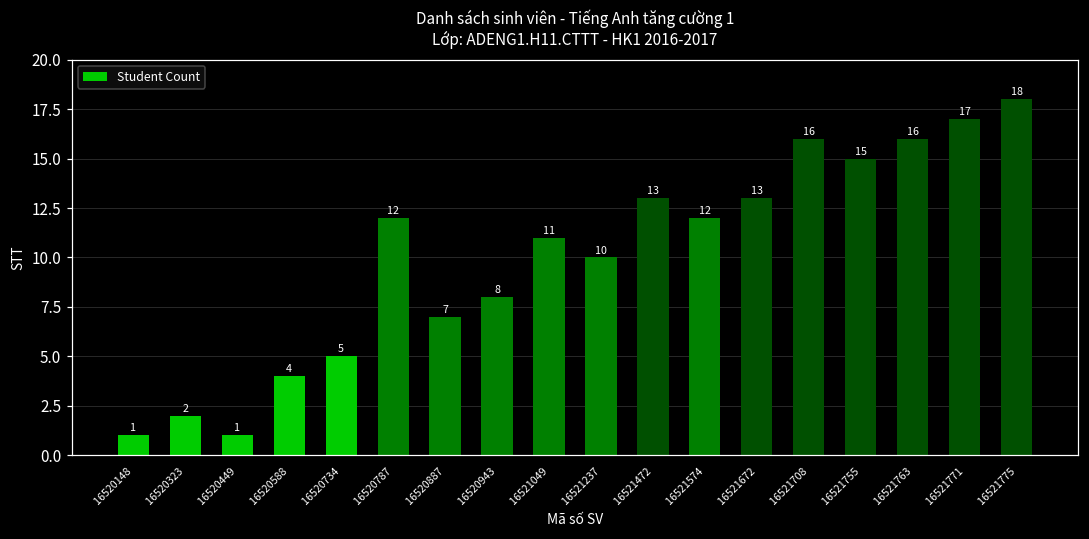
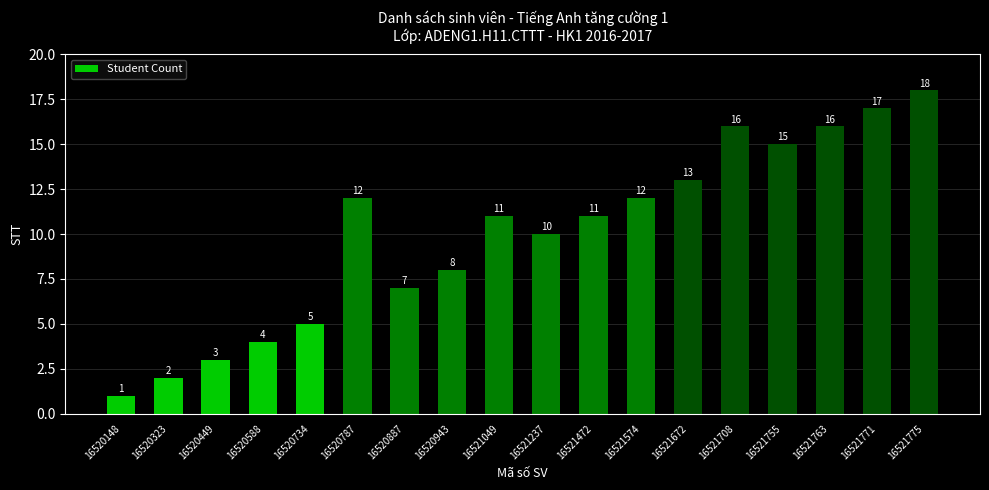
  {
    "16520148": 1,
    "16520323": 2,
-   "16520449": 1,
+   "16520449": 3,
    "16520588": 4,
    "16520734": 5,
    "16520787": 12,
    "16520887": 7,
    "16520943": 8,
    "16521049": 11,
    "16521237": 10,
-   "16521472": 13,
+   "16521472": 11,
    "16521574": 12,
    "16521672": 13,
    "16521708": 16,
    "16521755": 15,
    "16521763": 16,
    "16521771": 17,
    "16521775": 18
  }
